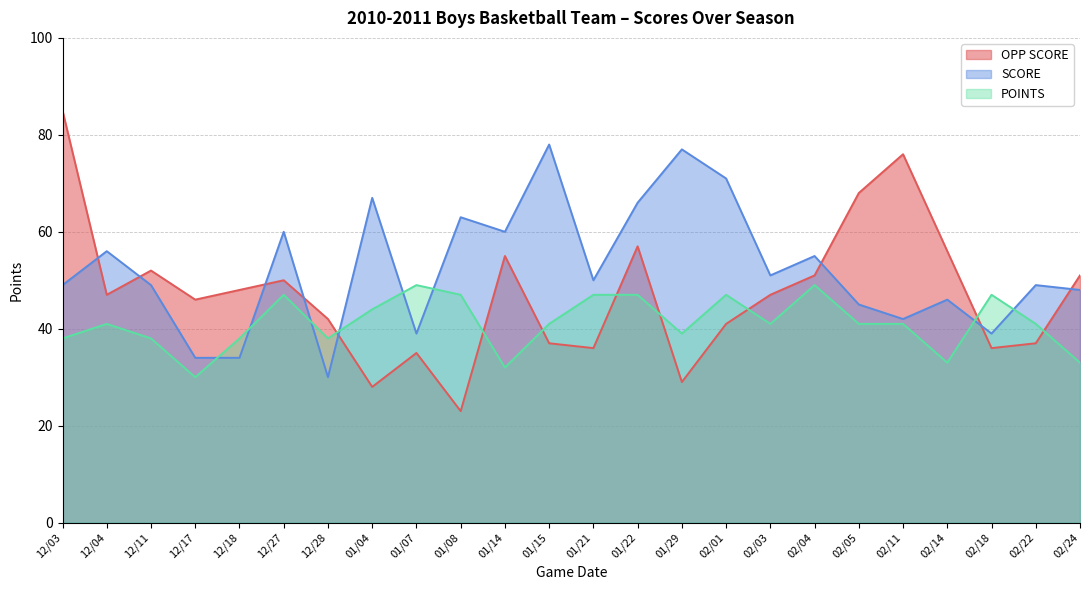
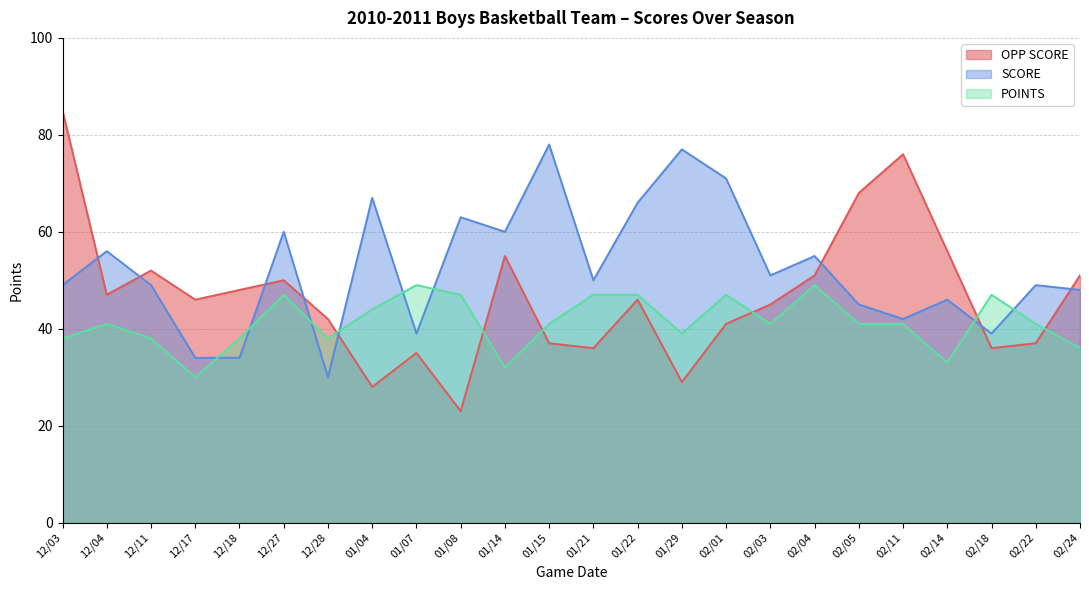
  {
    "OPP SCORE": {
      "12/03": 85,
      "12/04": 47,
      "12/11": 52,
      "12/17": 46,
      "12/18": 48,
      "12/27": 50,
      "12/28": 42,
      "01/04": 28,
      "01/07": 35,
      "01/08": 23,
      "01/14": 55,
      "01/15": 37,
      "01/21": 36,
-     "01/22": 57,
+     "01/22": 46,
      "01/29": 29,
      "02/01": 41,
-     "02/03": 47,
+     "02/03": 45,
      "02/04": 51,
      "02/05": 68,
      "02/11": 76,
      "02/14": 56,
      "02/18": 36,
      "02/22": 37,
      "02/24": 51
    },
    "SCORE": {
      "12/03": 49,
      "12/04": 56,
      "12/11": 49,
      "12/17": 34,
      "12/18": 34,
      "12/27": 60,
      "12/28": 30,
      "01/04": 67,
      "01/07": 39,
      "01/08": 63,
      "01/14": 60,
      "01/15": 78,
      "01/21": 50,
      "01/22": 66,
      "01/29": 77,
      "02/01": 71,
      "02/03": 51,
      "02/04": 55,
      "02/05": 45,
      "02/11": 42,
      "02/14": 46,
      "02/18": 39,
      "02/22": 49,
      "02/24": 48
    },
    "POINTS": {
      "12/03": 38,
      "12/04": 41,
      "12/11": 38,
      "12/17": 30,
      "12/18": 38,
      "12/27": 47,
      "12/28": 38,
      "01/04": 44,
      "01/07": 49,
      "01/08": 47,
      "01/14": 32,
      "01/15": 41,
      "01/21": 47,
      "01/22": 47,
      "01/29": 39,
      "02/01": 47,
      "02/03": 41,
      "02/04": 49,
      "02/05": 41,
      "02/11": 41,
      "02/14": 33,
      "02/18": 47,
      "02/22": 41,
-     "02/24": 33
+     "02/24": 36
    }
  }
